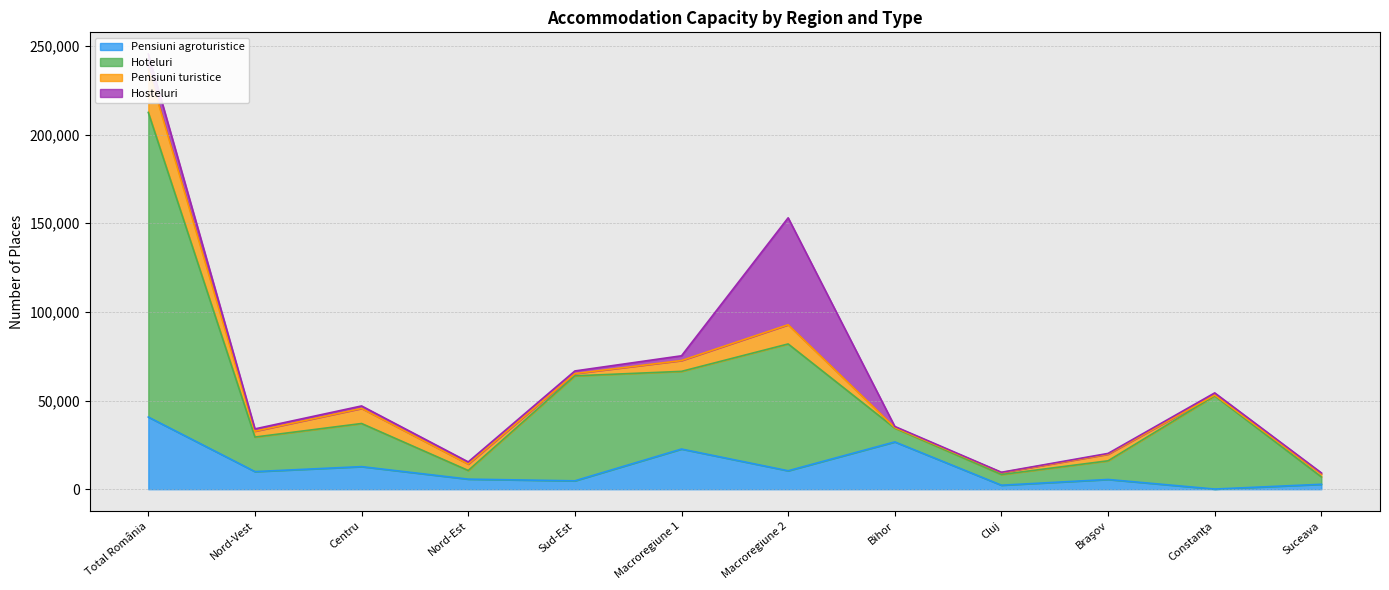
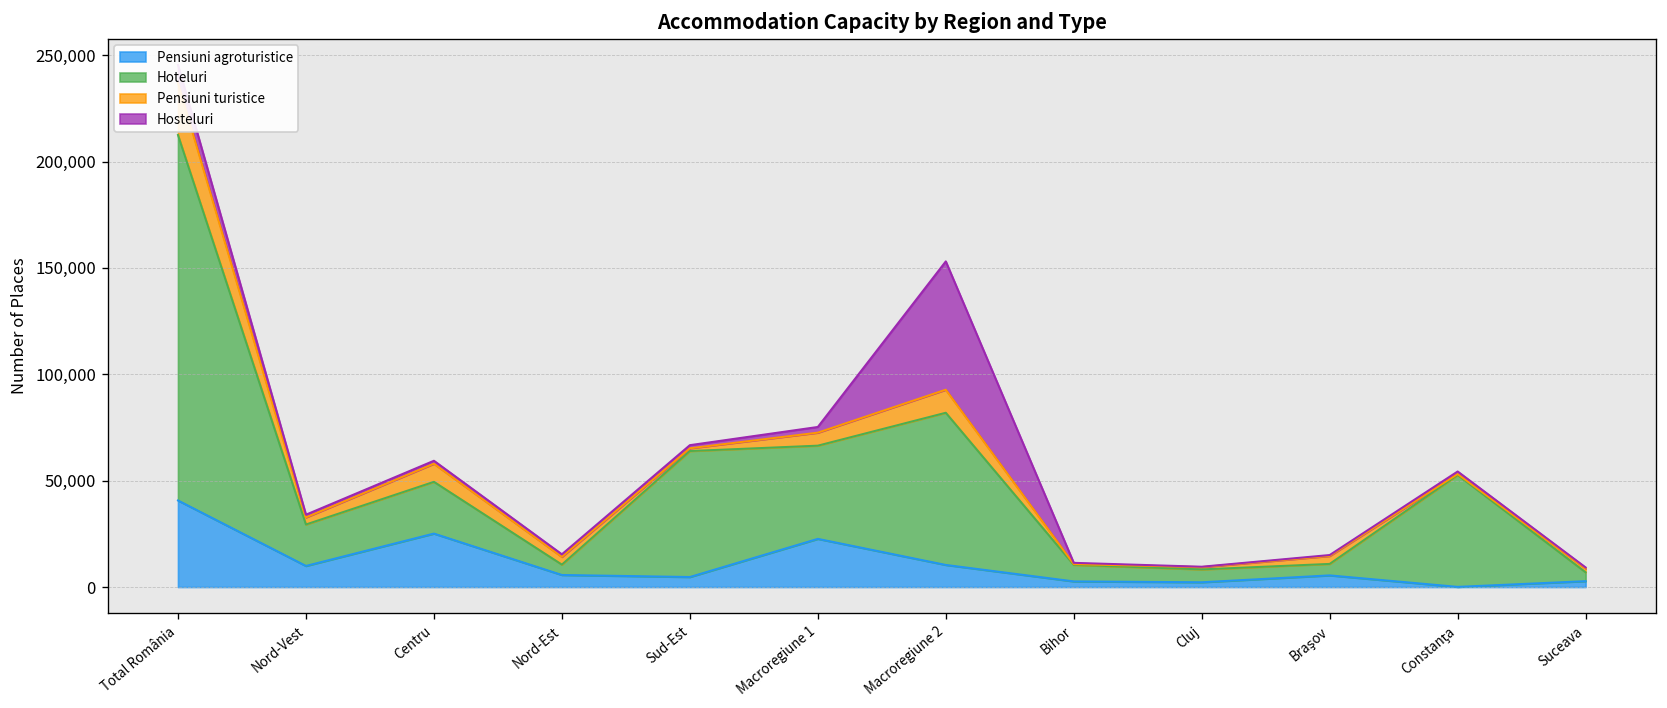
  {
    "Pensiuni agroturistice": {
      "Total România": "41,000",
      "Nord-Vest": "10,000",
-     "Centru": "13,000",
+     "Centru": "25,000",
      "Nord-Est": "6,000",
      "Sud-Est": "5,000",
      "Macroregiune 1": "23,000",
      "Macroregiune 2": "10,000",
-     "Bihor": "27,000",
+     "Bihor": "3,000",
      "Cluj": "2,000",
      "Braşov": "5,000",
      "Constanţa": "0",
      "Suceava": "3,000"
    },
    "Hoteluri": {
      "Total România": "172,000",
      "Nord-Vest": "19,000",
      "Centru": "24,000",
      "Nord-Est": "5,000",
      "Macroregiune 1": "44,000",
      "Macroregiune 2": "72,000",
-     "Braşov": "11,000",
+     "Braşov": "5,000",
      "Suceava": "4,000"
    },
    "Pensiuni turistice": {
      "Macroregiune 1": "6,000",
      "Macroregiune 2": "11,000"
    },
    "Hosteluri": {
      "Sud-Est": "1,000",
      "Macroregiune 1": "3,000",
      "Macroregiune 2": "60,000"
    }
  }
